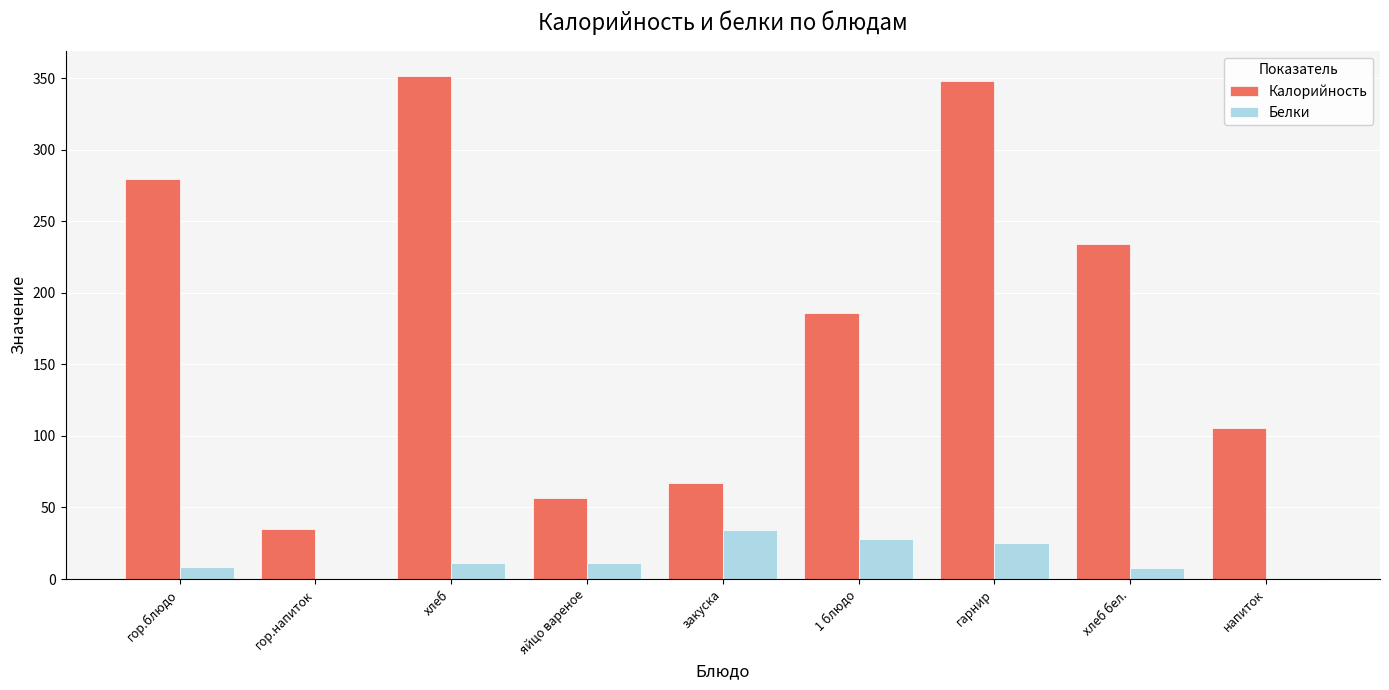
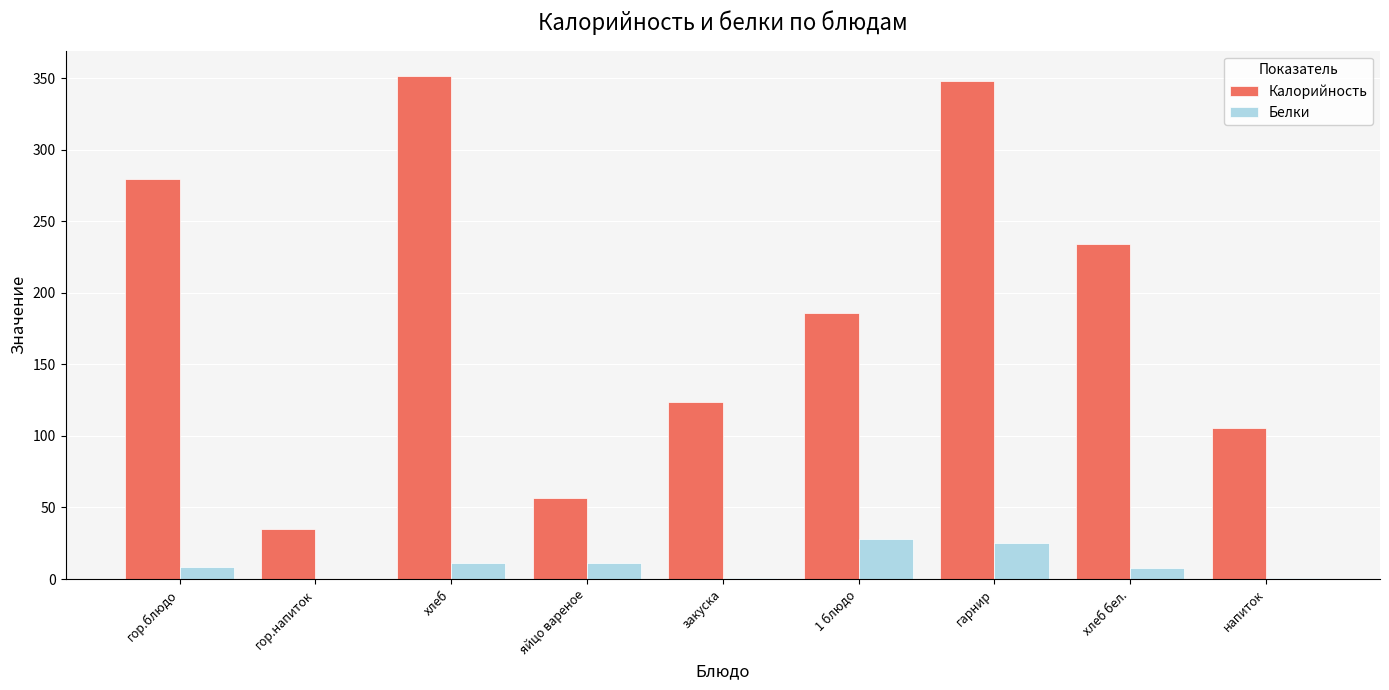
  {
    "Калорийность": {
      "гор.блюдо": 280,
      "гор.напиток": 35,
      "хлеб": 352,
      "яйцо вареное": 57,
-     "закуска": 67,
+     "закуска": 124,
      "1 блюдо": 186,
      "гарнир": 348,
      "хлеб бел.": 234,
      "напиток": 106
    },
    "Белки": {
      "гор.блюдо": 9,
      "хлеб": 11,
      "яйцо вареное": 11,
-     "закуска": 34,
+     "закуска": 1,
      "1 блюдо": 28,
      "гарнир": 26,
      "хлеб бел.": 8
    }
  }
